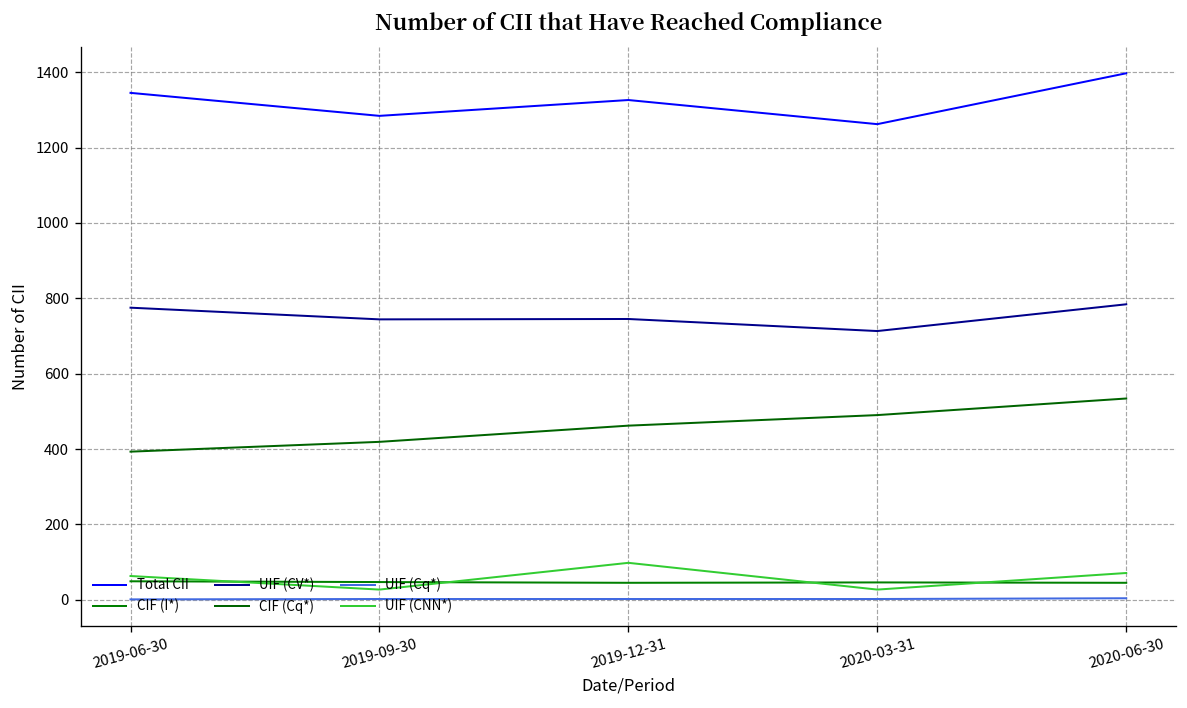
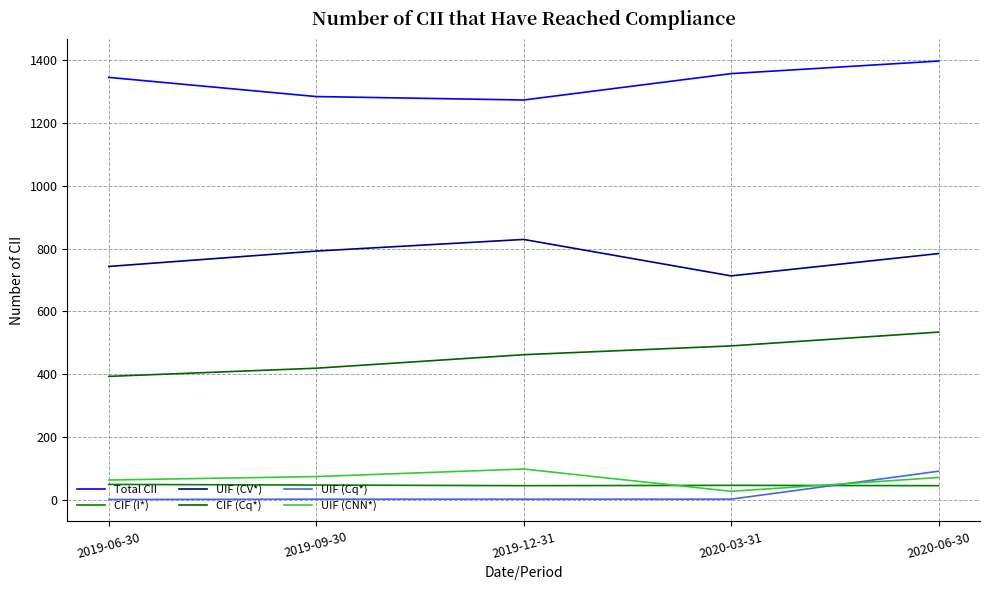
  {
    "Total CII": {
      "2019-06-30": 1350,
      "2019-09-30": 1280,
-     "2019-12-31": 1330,
-     "2020-03-31": 1260,
+     "2019-12-31": 1270,
+     "2020-03-31": 1360,
      "2020-06-30": 1400
    },
    "UIF (CV*)": {
-     "2019-06-30": 780,
-     "2019-09-30": 740,
-     "2019-12-31": 750,
+     "2019-06-30": 740,
+     "2019-09-30": 790,
+     "2019-12-31": 830,
      "2020-03-31": 710,
      "2020-06-30": 780
    },
    "UIF (Cq*)": {
      "2019-06-30": 0,
      "2019-09-30": 0,
      "2019-12-31": 0,
      "2020-03-31": 0,
-     "2020-06-30": 0
+     "2020-06-30": 90
    },
    "UIF (CNN*)": {
      "2019-06-30": 60,
-     "2019-09-30": 30,
+     "2019-09-30": 70,
      "2019-12-31": 100,
      "2020-03-31": 30,
      "2020-06-30": 70
    }
  }
